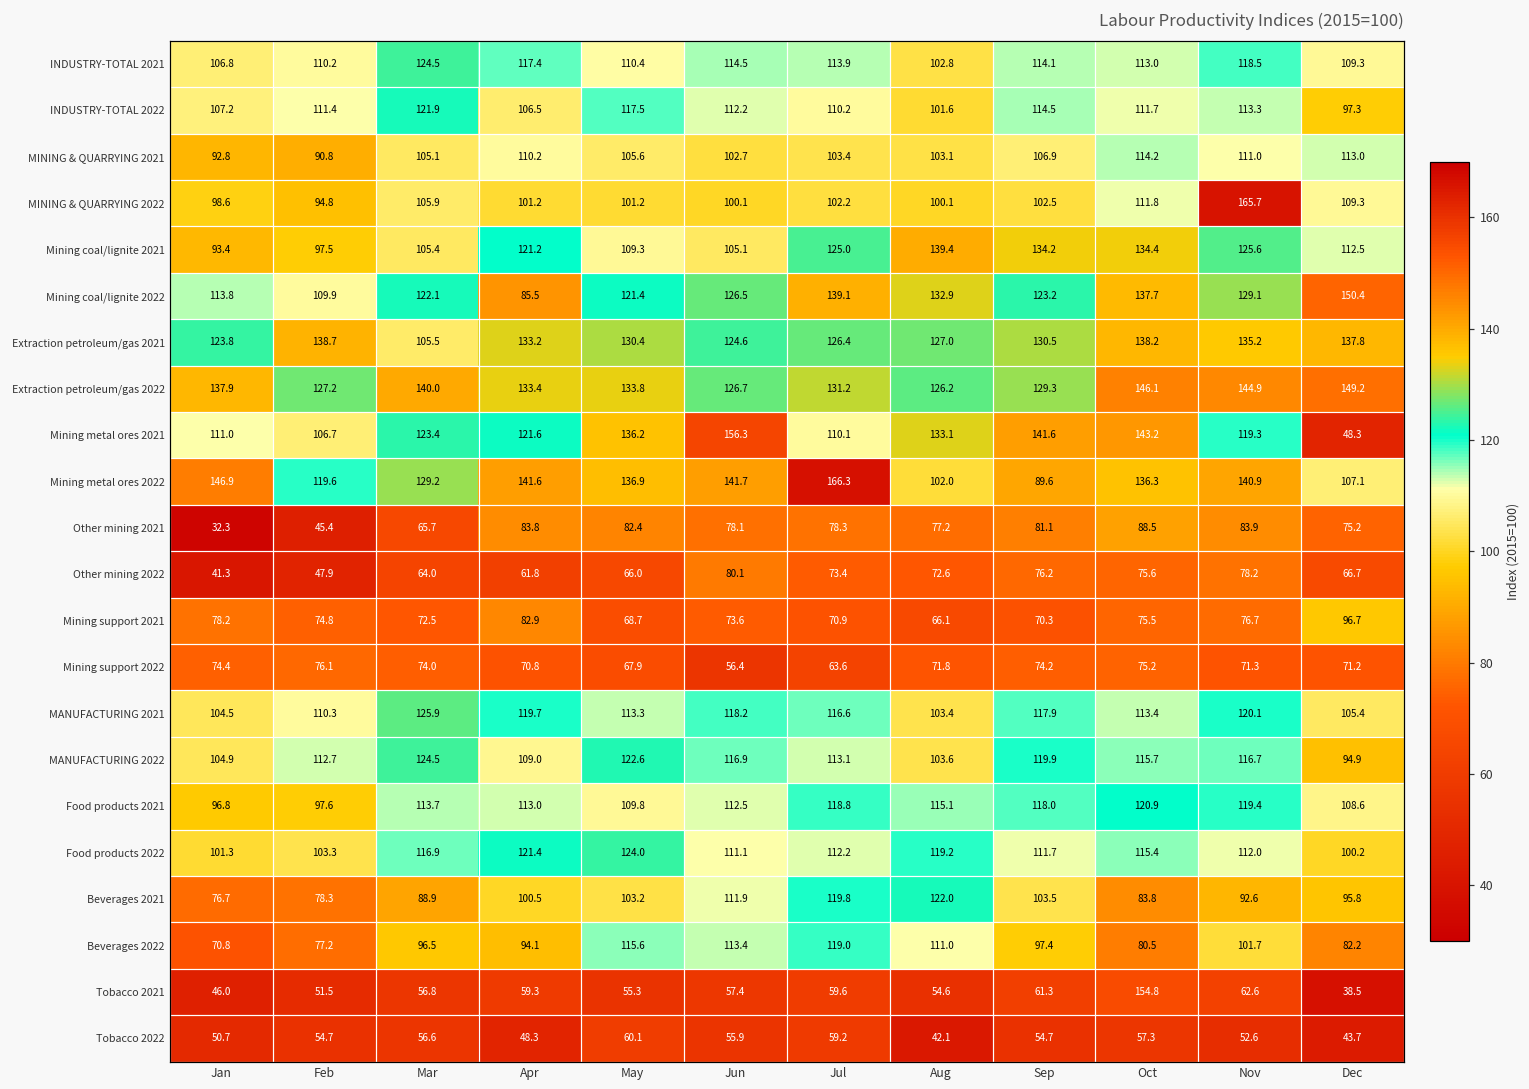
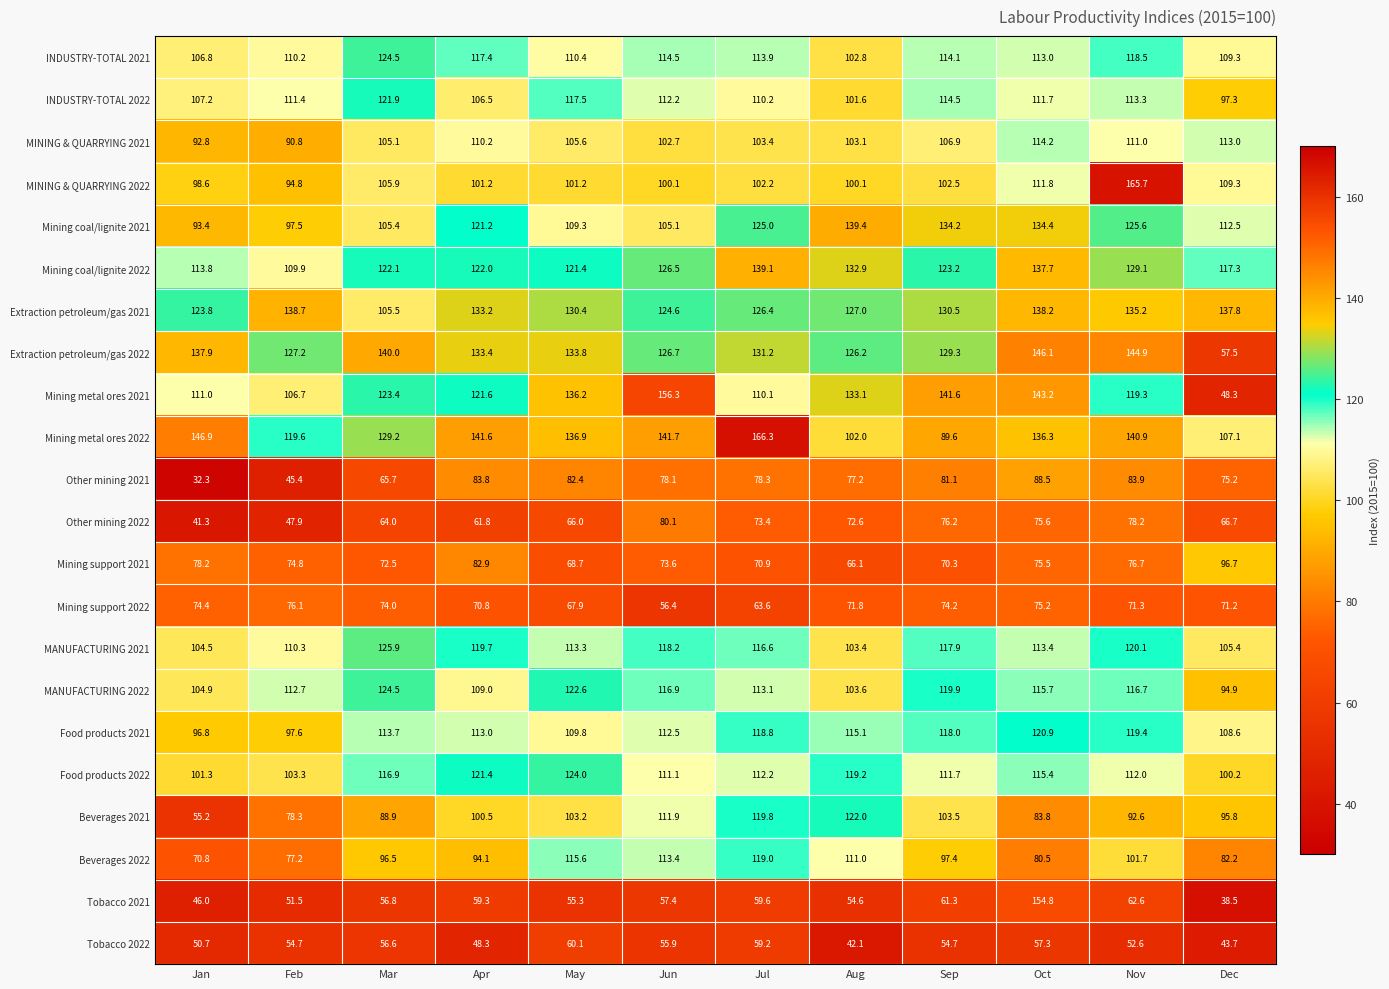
  {
    "Mining coal/lignite 2022": {
      "Jan": 113.8,
      "Feb": 109.9,
      "Mar": 122.1,
-     "Apr": 85.5,
+     "Apr": 122.0,
      "May": 121.4,
      "Jun": 126.5,
      "Jul": 139.1,
      "Aug": 132.9,
      "Sep": 123.2,
      "Oct": 137.7,
      "Nov": 129.1,
-     "Dec": 150.4
+     "Dec": 117.3
    },
    "Extraction petroleum/gas 2022": {
      "Jan": 137.9,
      "Feb": 127.2,
      "Mar": 140.0,
      "Apr": 133.4,
      "May": 133.8,
      "Jun": 126.7,
      "Jul": 131.2,
      "Aug": 126.2,
      "Sep": 129.3,
      "Oct": 146.1,
      "Nov": 144.9,
-     "Dec": 149.2
+     "Dec": 57.5
    },
    "Beverages 2021": {
-     "Jan": 76.7,
+     "Jan": 55.2,
      "Feb": 78.3,
      "Mar": 88.9,
      "Apr": 100.5,
      "May": 103.2,
      "Jun": 111.9,
      "Jul": 119.8,
      "Aug": 122.0,
      "Sep": 103.5,
      "Oct": 83.8,
      "Nov": 92.6,
      "Dec": 95.8
    }
  }
